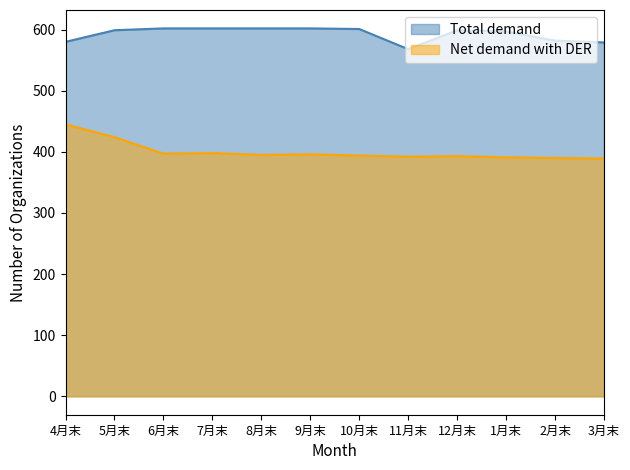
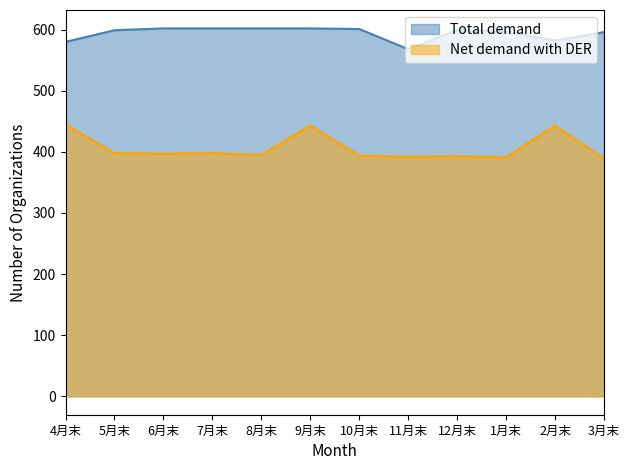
  {
    "Total demand": {
      "4月末": 580,
      "5月末": 600,
      "6月末": 600,
      "7月末": 600,
      "8月末": 600,
      "9月末": 600,
      "10月末": 600,
-     "3月末": 580
+     "3月末": 600
    },
    "Net demand with DER": {
      "4月末": 450,
-     "5月末": 420,
+     "5月末": 400,
      "6月末": 400,
      "7月末": 400,
      "8月末": 400,
-     "9月末": 400,
+     "9月末": 440,
      "10月末": 390,
      "11月末": 390,
      "12月末": 390,
      "1月末": 390,
-     "2月末": 390,
+     "2月末": 440,
      "3月末": 390
    }
  }
